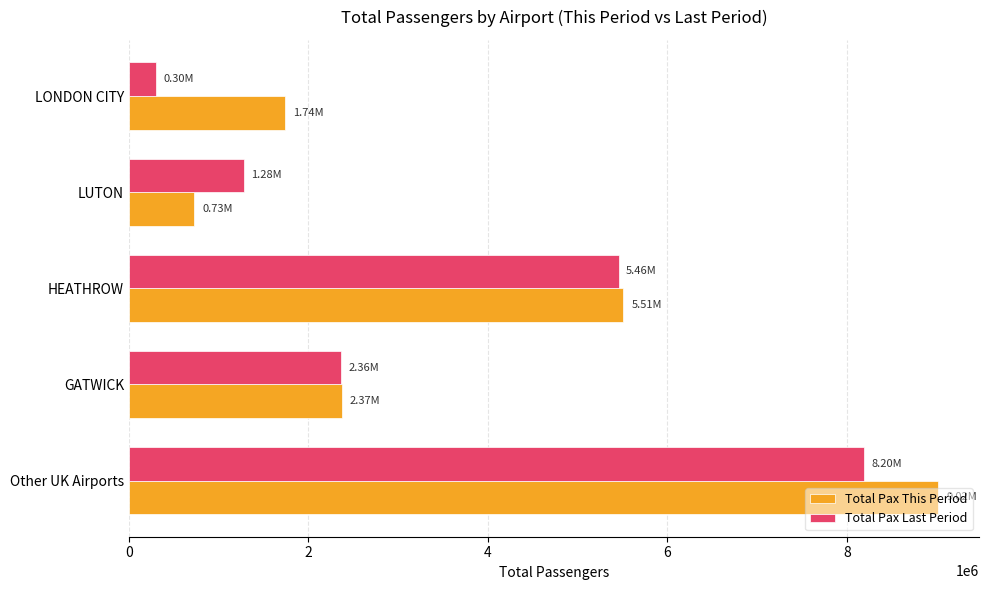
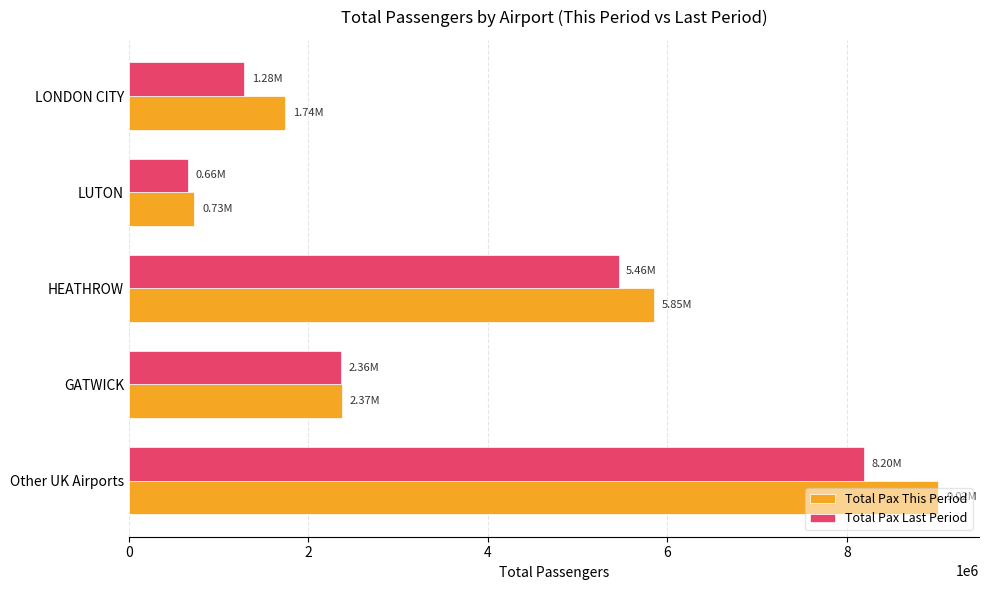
  {
    "Total Pax This Period": {
      "LONDON CITY": "1.74M",
      "LUTON": "0.73M",
-     "HEATHROW": "5.51M",
+     "HEATHROW": "5.85M",
      "GATWICK": "2.37M"
    },
    "Total Pax Last Period": {
-     "LONDON CITY": "0.30M",
-     "LUTON": "1.28M",
+     "LONDON CITY": "1.28M",
+     "LUTON": "0.66M",
      "HEATHROW": "5.46M",
      "GATWICK": "2.36M",
      "Other UK Airports": "8.20M"
    }
  }
